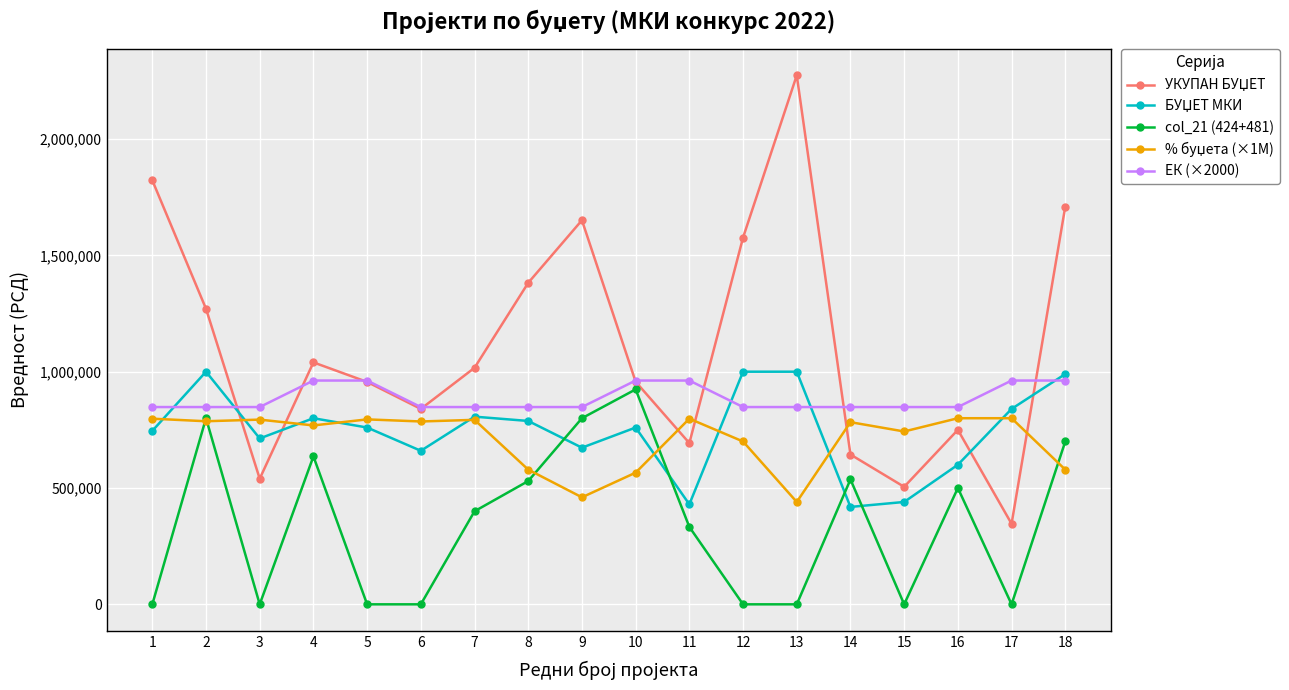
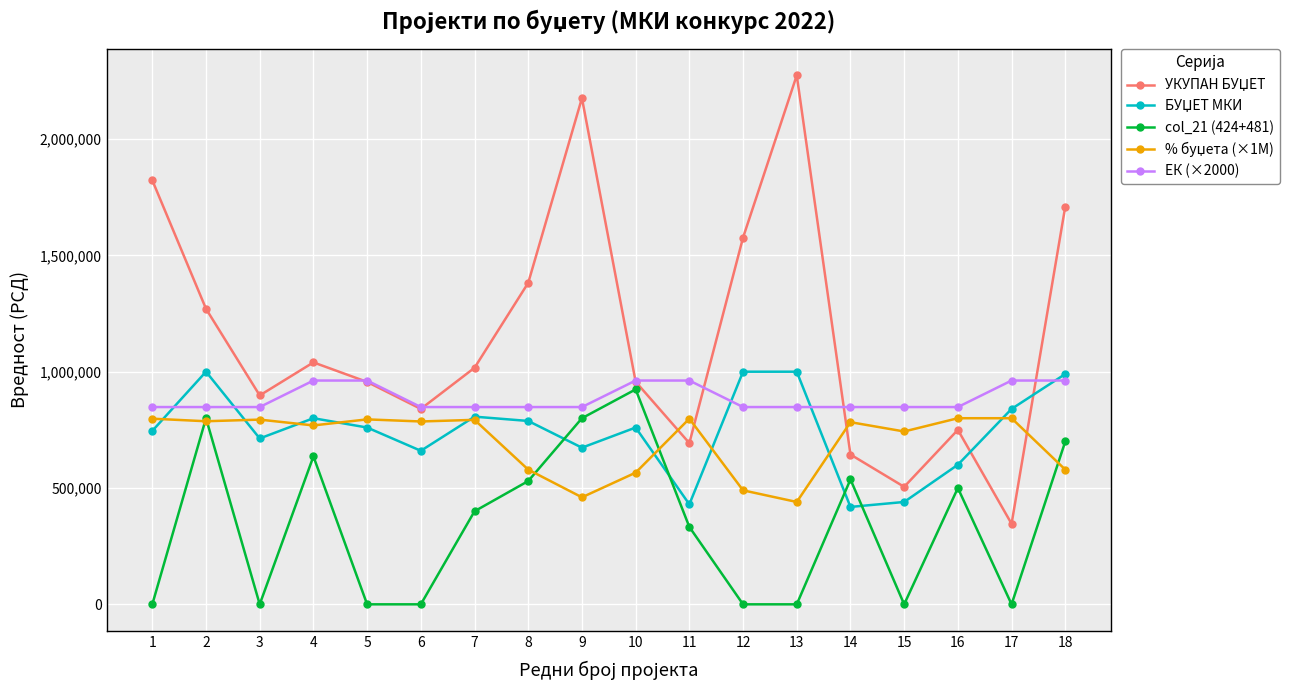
  {
    "УКУПАН БУЏЕТ": {
      "1": "1,820,000",
      "2": "1,270,000",
-     "3": "540,000",
+     "3": "900,000",
      "4": "1,040,000",
      "7": "1,020,000",
      "8": "1,380,000",
-     "9": "1,650,000",
+     "9": "2,180,000",
      "11": "690,000",
      "12": "1,580,000",
      "13": "2,270,000",
      "14": "640,000",
      "15": "510,000",
      "16": "750,000",
      "17": "350,000",
      "18": "1,710,000"
    },
    "БУЏЕТ МКИ": {
      "1": "750,000",
      "2": "1,000,000",
      "3": "710,000",
      "4": "800,000",
      "5": "760,000",
      "6": "660,000",
      "7": "810,000",
      "8": "790,000",
      "9": "670,000",
      "10": "760,000",
      "11": "430,000",
      "12": "1,000,000",
      "13": "1,000,000",
      "14": "420,000",
      "15": "440,000",
      "16": "600,000",
      "17": "840,000",
      "18": "990,000"
    },
    "col_21 (424+481)": {
      "1": "0",
      "2": "800,000",
      "3": "0",
      "4": "640,000",
      "5": "0",
      "6": "0",
      "7": "400,000",
      "8": "530,000",
      "9": "800,000",
      "10": "920,000",
      "11": "330,000",
      "12": "0",
      "13": "0",
      "14": "540,000",
      "15": "0",
      "16": "500,000",
      "17": "0",
      "18": "700,000"
    },
    "% буџета (×1M)": {
      "1": "800,000",
      "2": "790,000",
      "3": "790,000",
      "4": "770,000",
      "5": "800,000",
      "6": "790,000",
      "7": "790,000",
      "8": "580,000",
      "9": "460,000",
      "10": "570,000",
      "11": "800,000",
-     "12": "700,000",
+     "12": "490,000",
      "13": "440,000",
      "14": "780,000",
      "15": "740,000",
      "16": "800,000",
      "17": "800,000",
      "18": "580,000"
    },
    "ЕК (×2000)": {
      "1": "850,000",
      "2": "850,000",
      "3": "850,000",
      "4": "960,000",
      "7": "850,000",
      "8": "850,000",
      "9": "850,000",
      "11": "960,000",
      "12": "850,000",
      "13": "850,000",
      "14": "850,000",
      "15": "850,000",
      "16": "850,000",
      "17": "960,000",
      "18": "960,000"
    }
  }
